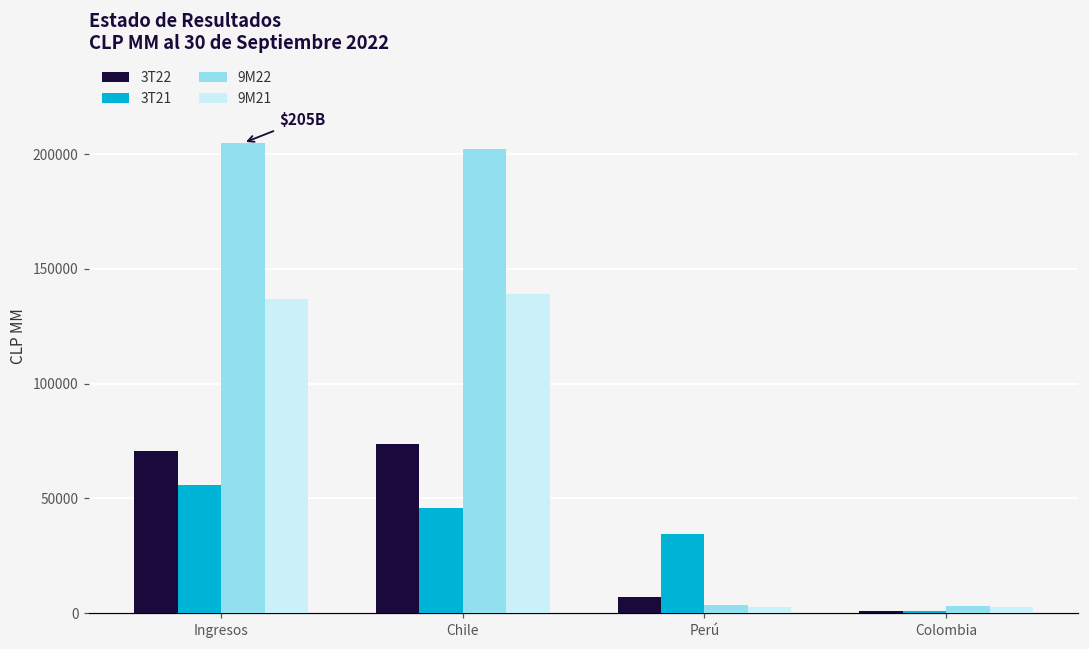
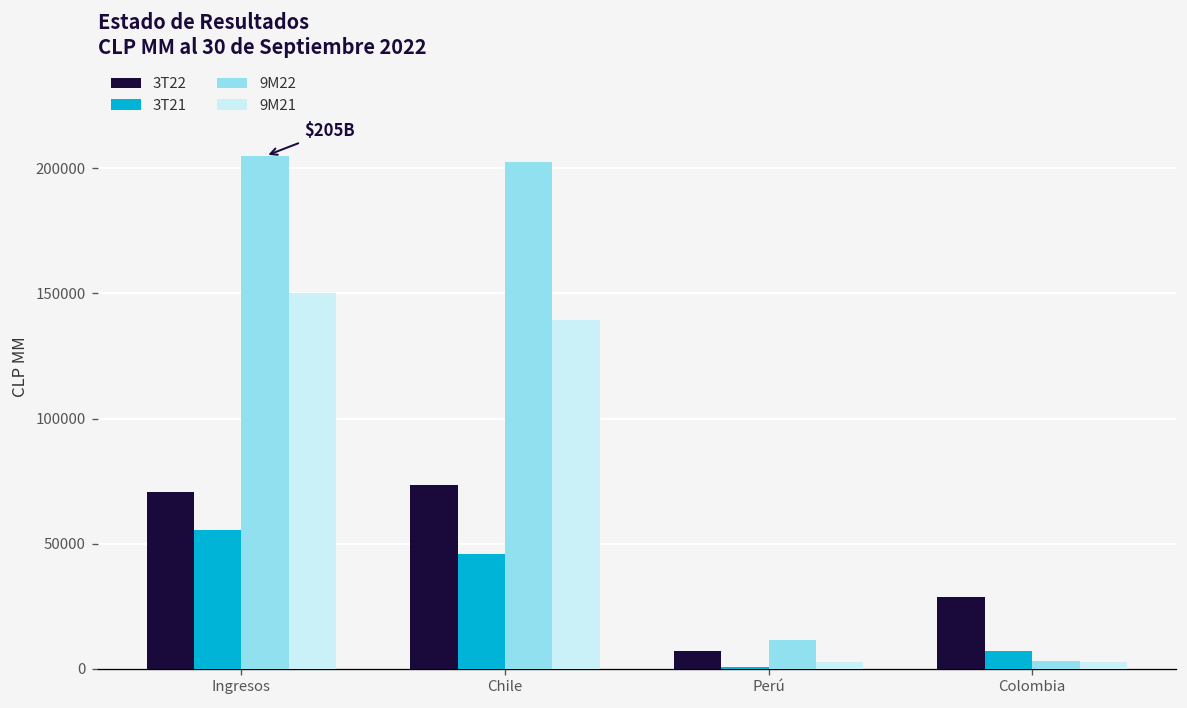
  {
    "3T22": {
      "Ingresos": 71000,
      "Chile": 74000,
      "Perú": 7000,
-     "Colombia": 1000
+     "Colombia": 29000
    },
    "3T21": {
      "Ingresos": 56000,
      "Chile": 46000,
-     "Perú": 35000,
-     "Colombia": 1000
+     "Perú": 1000,
+     "Colombia": 7000
    },
    "9M22": {
      "Chile": 202000,
-     "Perú": 3000,
+     "Perú": 11000,
      "Colombia": 3000
    },
    "9M21": {
-     "Ingresos": 137000,
+     "Ingresos": 150000,
      "Chile": 139000,
      "Perú": 3000,
      "Colombia": 3000
    }
  }
